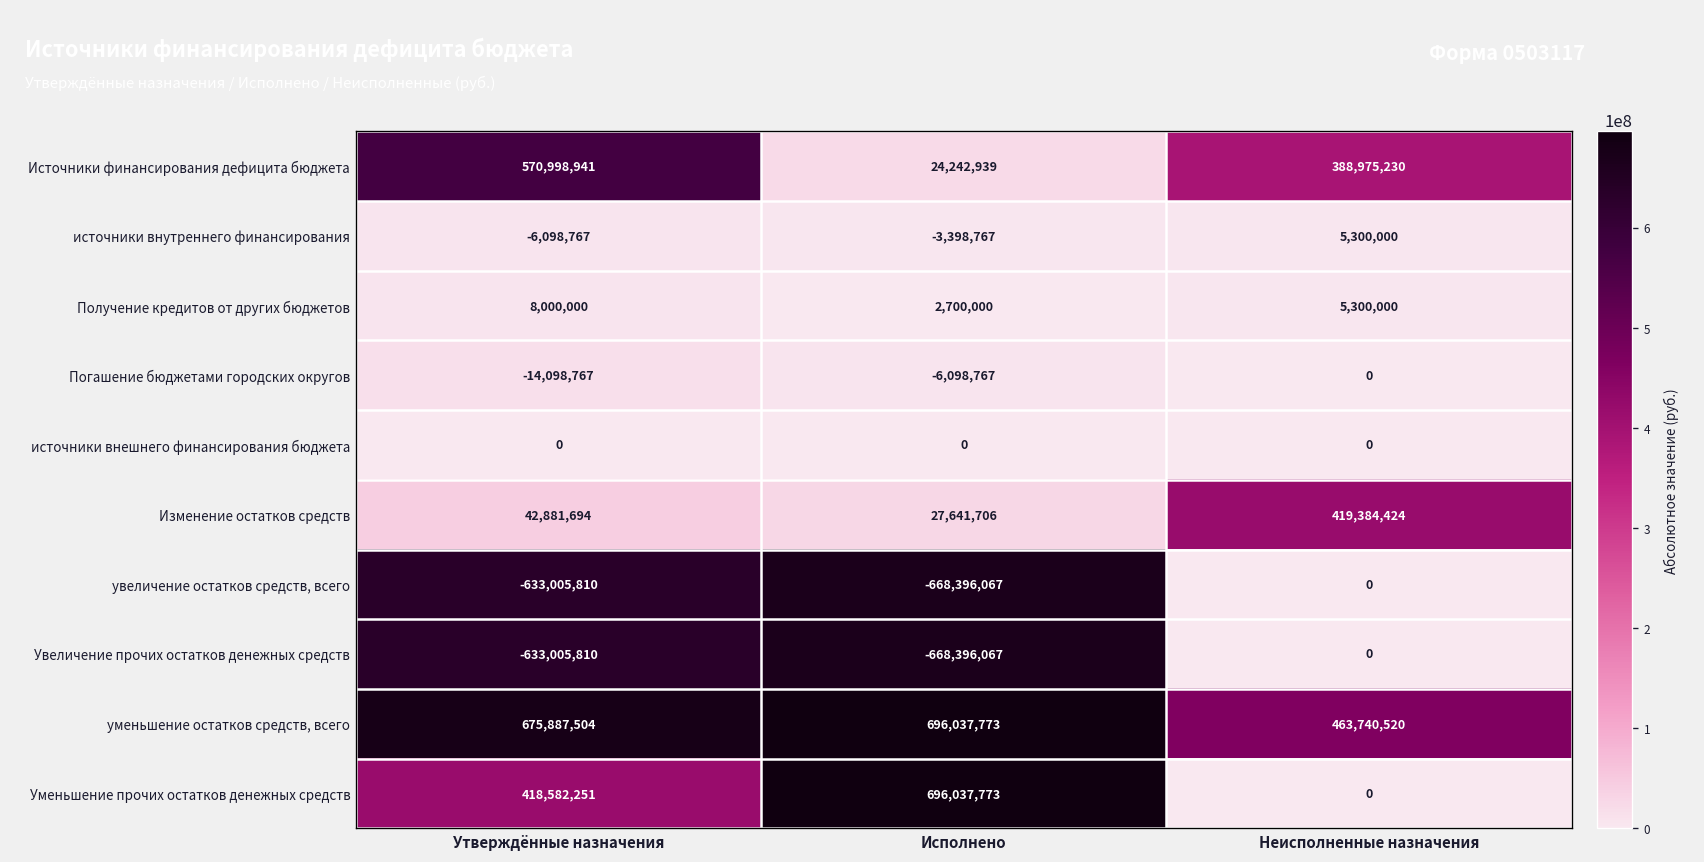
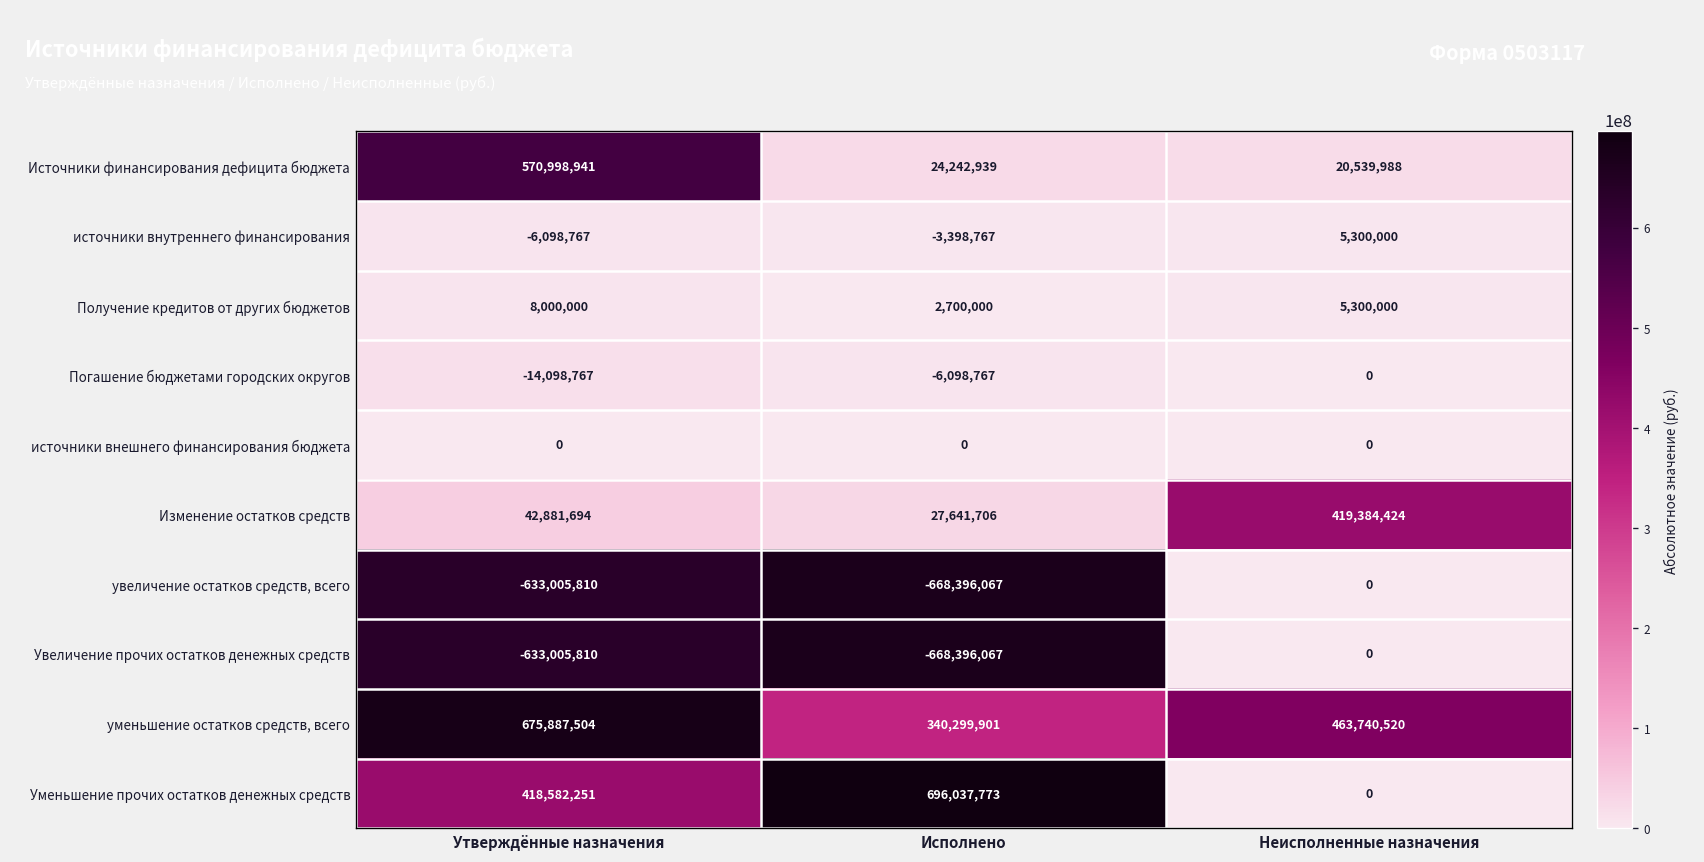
  {
    "Источники финансирования дефицита бюджета": {
      "Утверждённые назначения": "570,998,941",
      "Исполнено": "24,242,939",
-     "Неисполненные назначения": "388,975,230"
+     "Неисполненные назначения": "20,539,988"
    },
    "источники внутреннего финансирования": {
      "Утверждённые назначения": "-6,098,767",
      "Исполнено": "-3,398,767",
      "Неисполненные назначения": "5,300,000"
    },
    "Получение кредитов от других бюджетов": {
      "Утверждённые назначения": "8,000,000",
      "Исполнено": "2,700,000",
      "Неисполненные назначения": "5,300,000"
    },
    "Погашение бюджетами городских округов": {
      "Утверждённые назначения": "-14,098,767",
      "Исполнено": "-6,098,767",
      "Неисполненные назначения": "0"
    },
    "источники внешнего финансирования бюджета": {
      "Утверждённые назначения": "0",
      "Исполнено": "0",
      "Неисполненные назначения": "0"
    },
    "Изменение остатков средств": {
      "Утверждённые назначения": "42,881,694",
      "Исполнено": "27,641,706",
      "Неисполненные назначения": "419,384,424"
    },
    "увеличение остатков средств, всего": {
      "Утверждённые назначения": "-633,005,810",
      "Исполнено": "-668,396,067",
      "Неисполненные назначения": "0"
    },
    "Увеличение прочих остатков денежных средств": {
      "Утверждённые назначения": "-633,005,810",
      "Исполнено": "-668,396,067",
      "Неисполненные назначения": "0"
    },
    "уменьшение остатков средств, всего": {
      "Утверждённые назначения": "675,887,504",
-     "Исполнено": "696,037,773",
+     "Исполнено": "340,299,901",
      "Неисполненные назначения": "463,740,520"
    },
    "Уменьшение прочих остатков денежных средств": {
      "Утверждённые назначения": "418,582,251",
      "Исполнено": "696,037,773",
      "Неисполненные назначения": "0"
    }
  }
